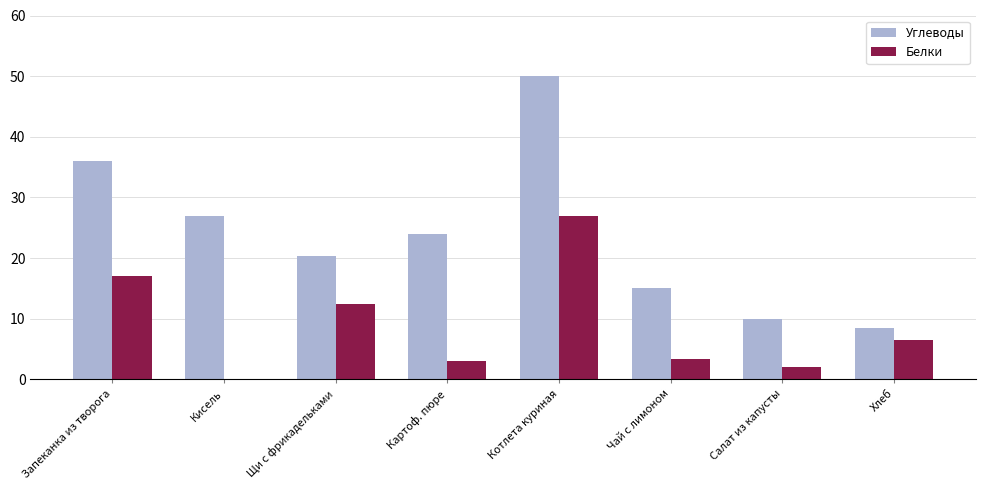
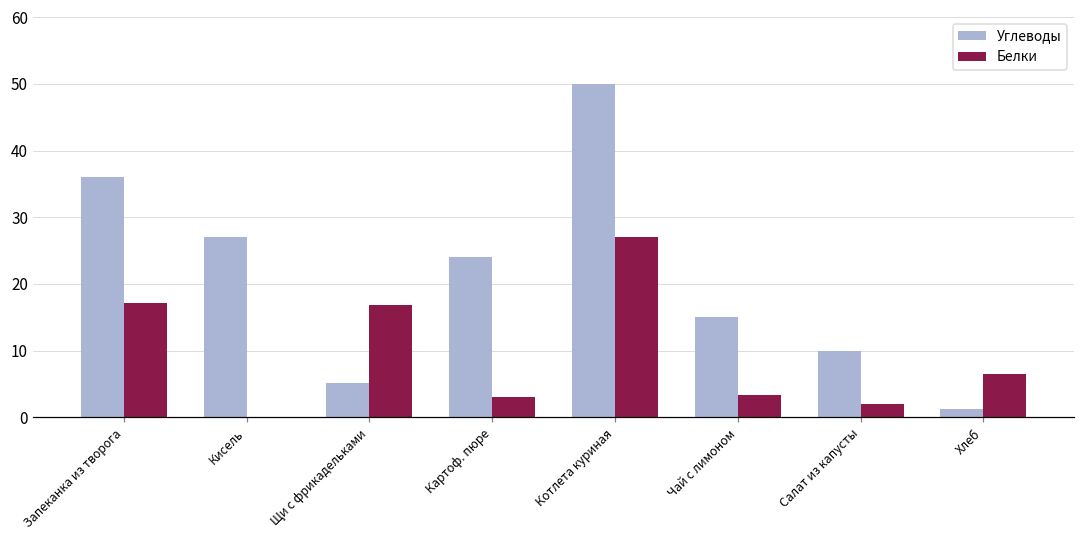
  {
    "Углеводы": {
      "Запеканка из творога": 36,
      "Кисель": 27,
-     "Щи с фрикадельками": 20,
+     "Щи с фрикадельками": 5,
      "Картоф. пюре": 24,
      "Котлета куриная": 50,
      "Чай с лимоном": 15,
      "Салат из капусты": 10,
-     "Хлеб": 9
+     "Хлеб": 1
    },
    "Белки": {
      "Запеканка из творога": 17,
      "Кисель": 0,
-     "Щи с фрикадельками": 12,
+     "Щи с фрикадельками": 17,
      "Картоф. пюре": 3,
      "Котлета куриная": 27,
      "Чай с лимоном": 3,
      "Салат из капусты": 2,
      "Хлеб": 7
    }
  }
